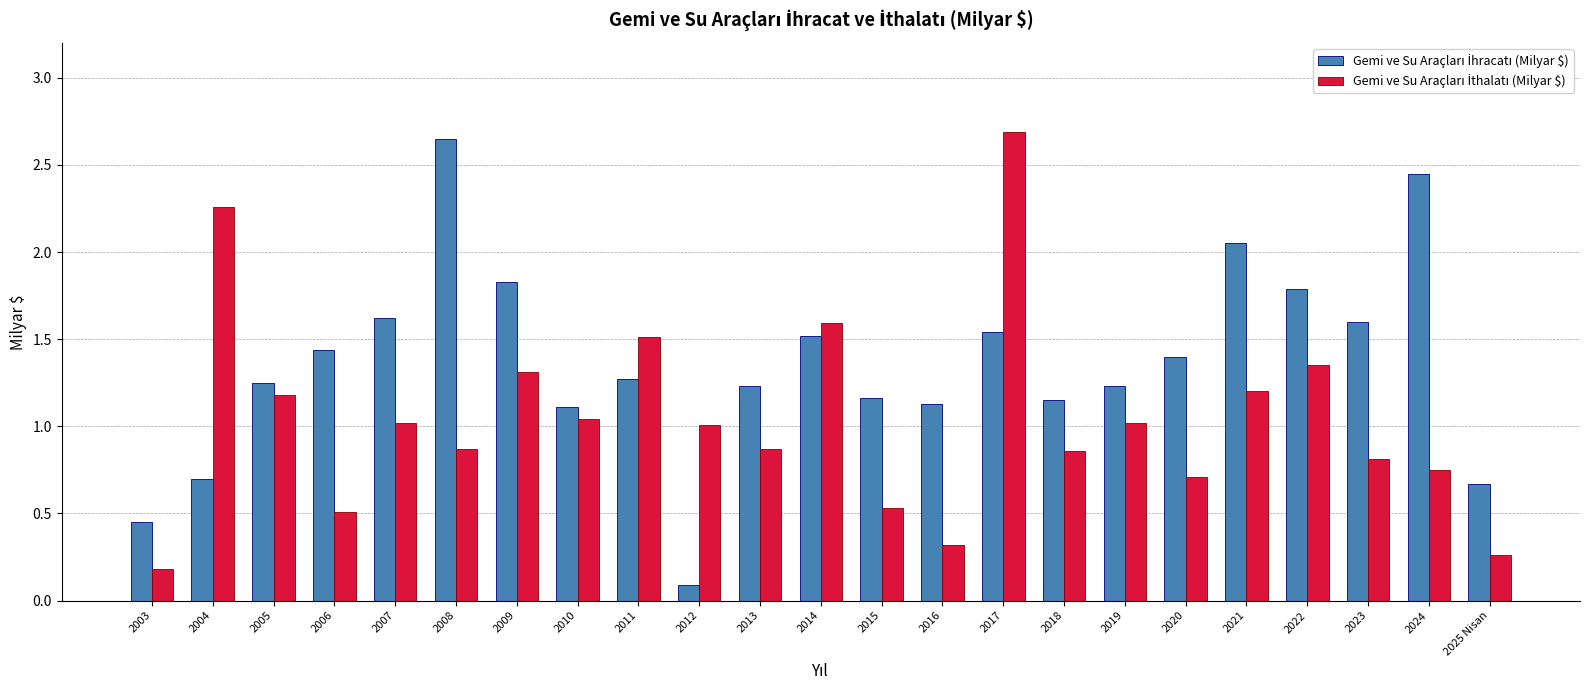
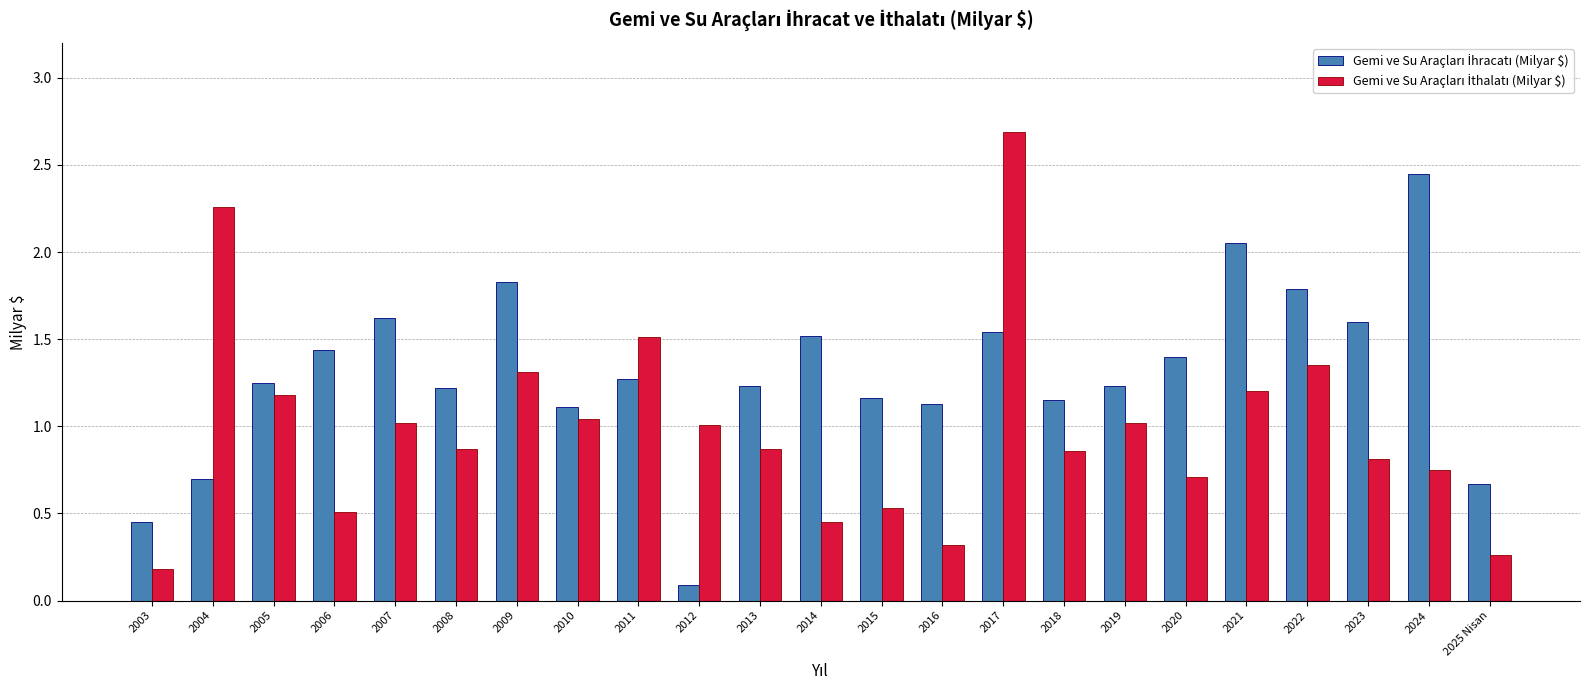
  {
    "Gemi ve Su Araçları İhracatı (Milyar $)": {
      "2003": 0.45,
      "2004": 0.70,
      "2005": 1.25,
      "2006": 1.44,
      "2007": 1.62,
-     "2008": 2.65,
+     "2008": 1.22,
      "2009": 1.83,
      "2010": 1.11,
      "2011": 1.27,
      "2012": 0.09,
      "2013": 1.23,
      "2014": 1.52,
      "2015": 1.16,
      "2016": 1.13,
      "2017": 1.54,
      "2018": 1.15,
      "2019": 1.23,
      "2020": 1.40,
      "2021": 2.05,
      "2022": 1.79,
      "2023": 1.60,
      "2024": 2.45,
      "2025 Nisan": 0.67
    },
    "Gemi ve Su Araçları İthalatı (Milyar $)": {
      "2003": 0.18,
      "2004": 2.26,
      "2005": 1.18,
      "2006": 0.51,
      "2007": 1.02,
      "2008": 0.87,
      "2009": 1.31,
      "2010": 1.04,
      "2011": 1.51,
      "2012": 1.01,
      "2013": 0.87,
-     "2014": 1.59,
+     "2014": 0.45,
      "2015": 0.53,
      "2016": 0.32,
      "2017": 2.69,
      "2018": 0.86,
      "2019": 1.02,
      "2020": 0.71,
      "2021": 1.20,
      "2022": 1.35,
      "2023": 0.81,
      "2024": 0.75,
      "2025 Nisan": 0.26
    }
  }
